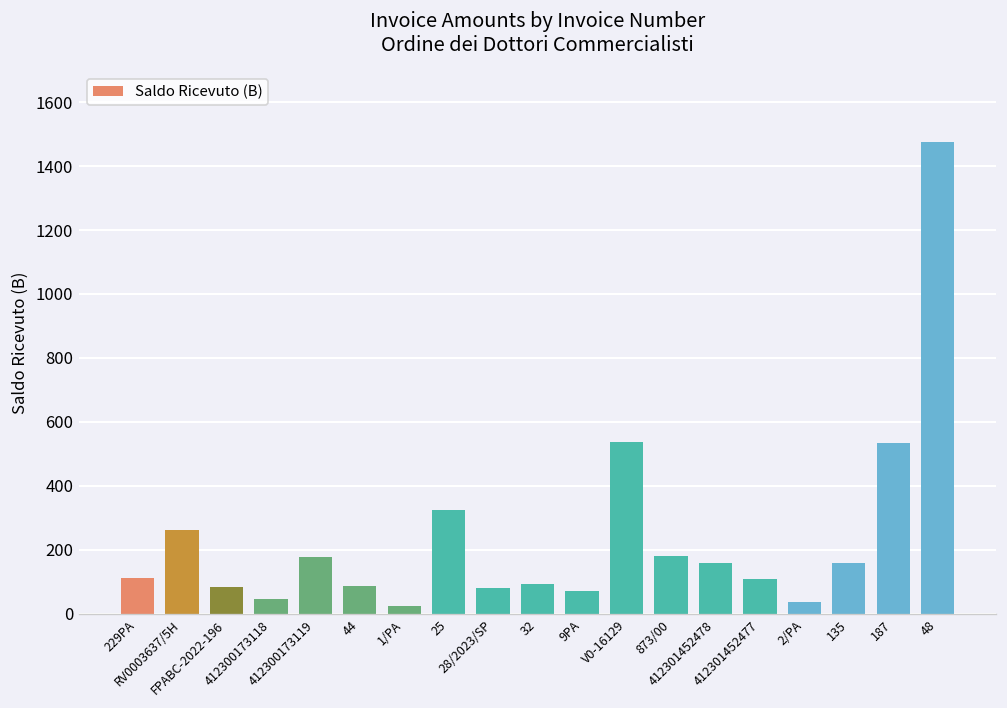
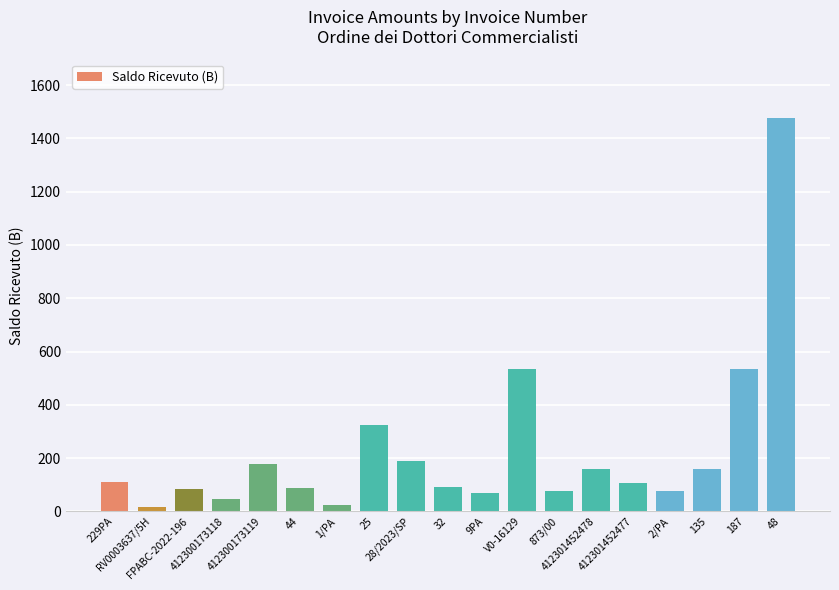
  {
    "229PA": 110,
-   "RV0003637/5H": 260,
+   "RV0003637/5H": 20,
    "FPABC-2022-196": 80,
    "412300173118": 40,
    "412300173119": 180,
    "44": 90,
    "1/PA": 20,
    "25": 330,
-   "28/2023/SP": 80,
+   "28/2023/SP": 190,
    "32": 90,
    "9PA": 70,
    "V0-16129": 540,
-   "873/00": 180,
+   "873/00": 80,
    "412301452478": 160,
    "412301452477": 110,
-   "2/PA": 40,
+   "2/PA": 80,
    "135": 160,
    "187": 540,
    "48": 1480
  }
